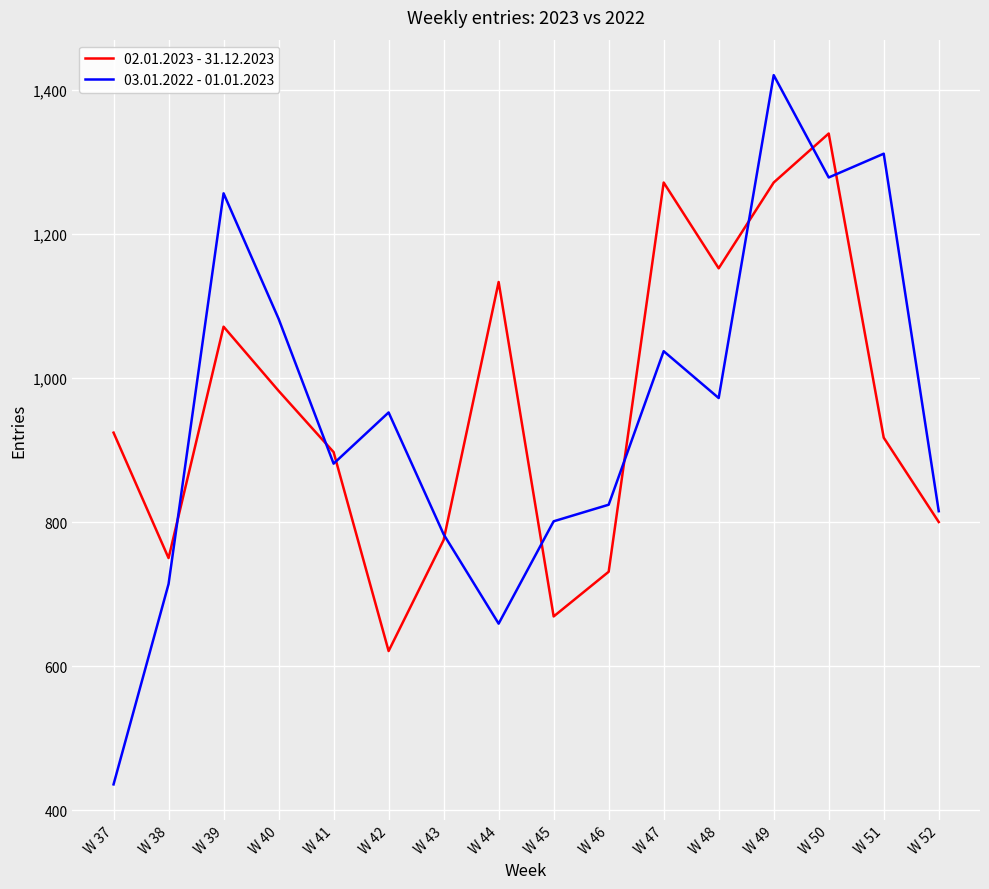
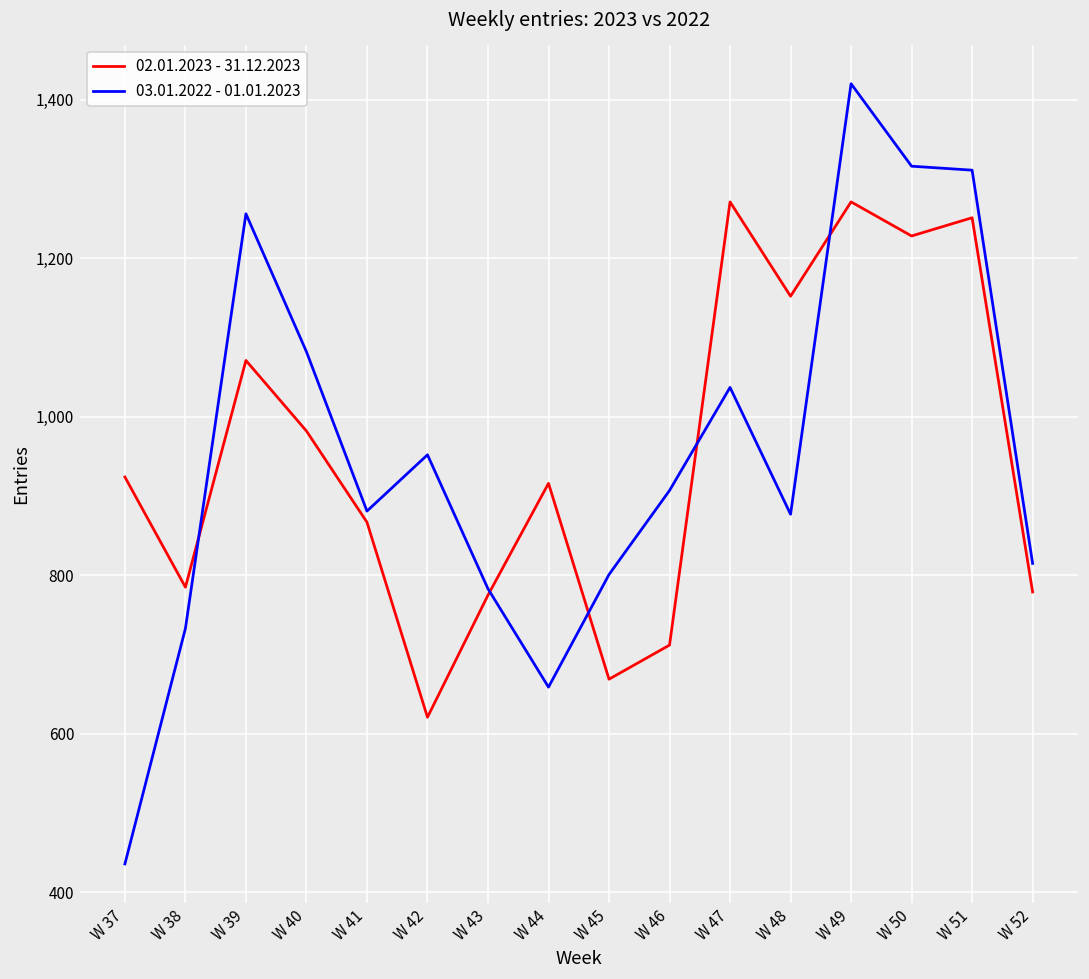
  {
    "02.01.2023 - 31.12.2023": {
      "W 37": "920",
-     "W 38": "750",
+     "W 38": "790",
      "W 39": "1,070",
      "W 40": "980",
-     "W 41": "900",
+     "W 41": "870",
      "W 42": "620",
      "W 43": "780",
-     "W 44": "1,130",
+     "W 44": "920",
      "W 45": "670",
-     "W 46": "730",
+     "W 46": "710",
      "W 47": "1,270",
      "W 48": "1,150",
      "W 49": "1,270",
-     "W 50": "1,340",
-     "W 51": "920",
-     "W 52": "800"
+     "W 50": "1,230",
+     "W 51": "1,250",
+     "W 52": "780"
    },
    "03.01.2022 - 01.01.2023": {
      "W 37": "440",
-     "W 38": "710",
+     "W 38": "730",
      "W 39": "1,260",
      "W 40": "1,080",
      "W 41": "880",
      "W 42": "950",
      "W 43": "780",
      "W 44": "660",
      "W 45": "800",
-     "W 46": "820",
+     "W 46": "910",
      "W 47": "1,040",
-     "W 48": "970",
+     "W 48": "880",
      "W 49": "1,420",
-     "W 50": "1,280",
+     "W 50": "1,320",
      "W 51": "1,310",
      "W 52": "820"
    }
  }
